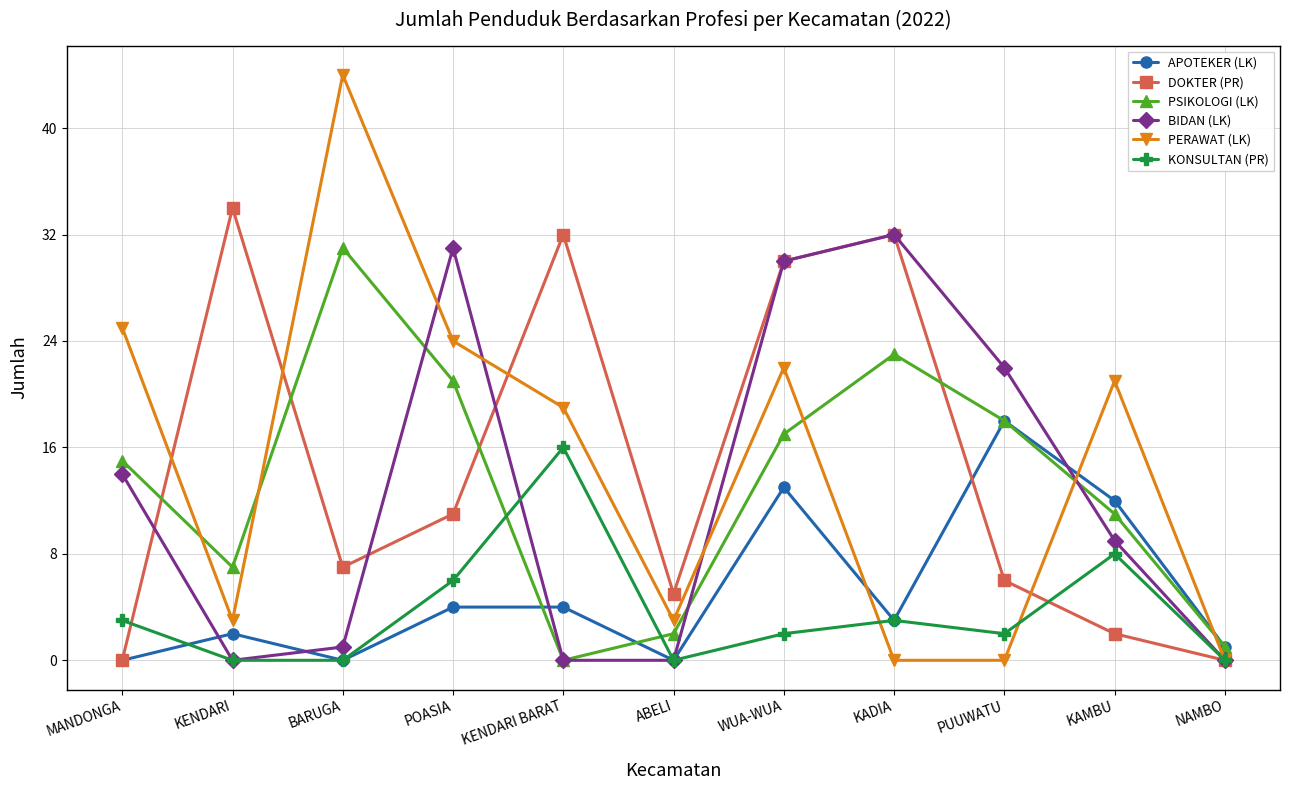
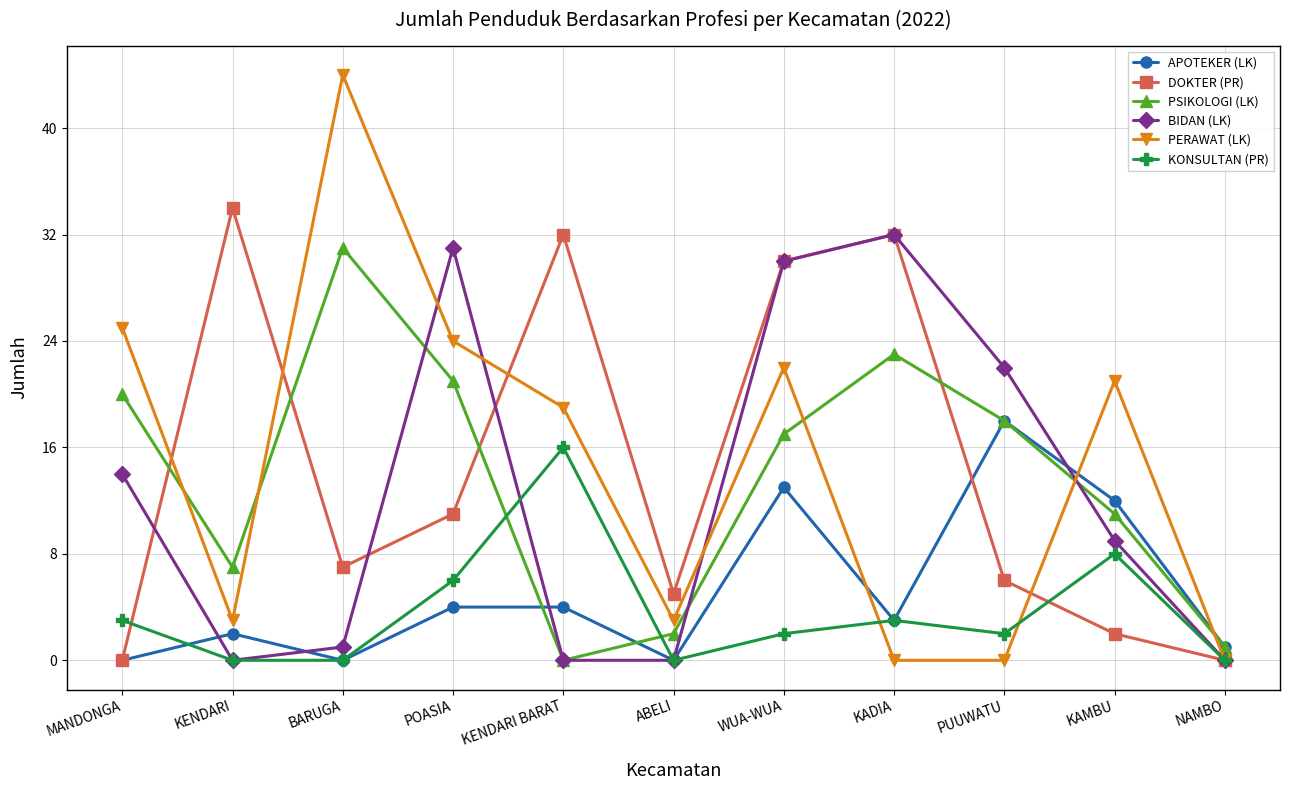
  {
    "APOTEKER (LK)": {
      "KENDARI": 2,
      "POASIA": 4,
      "KENDARI BARAT": 4,
      "WUA-WUA": 13,
      "KAMBU": 12
    },
    "DOKTER (PR)": {
      "KENDARI": 34,
      "BARUGA": 7,
      "POASIA": 11,
      "KENDARI BARAT": 32,
      "ABELI": 5,
      "PUUWATU": 6,
      "KAMBU": 2
    },
    "PSIKOLOGI (LK)": {
-     "MANDONGA": 15,
+     "MANDONGA": 20,
      "KENDARI": 7,
      "BARUGA": 31,
      "POASIA": 21,
      "ABELI": 2,
      "WUA-WUA": 17,
      "KADIA": 23,
      "KAMBU": 11
    },
    "BIDAN (LK)": {
      "MANDONGA": 14,
      "BARUGA": 1,
      "POASIA": 31,
      "PUUWATU": 22,
      "KAMBU": 9
    },
    "PERAWAT (LK)": {
      "MANDONGA": 25,
      "KENDARI": 3,
      "BARUGA": 44,
      "POASIA": 24,
      "KENDARI BARAT": 19,
      "ABELI": 3,
      "WUA-WUA": 22,
      "KADIA": 0,
      "PUUWATU": 0,
      "KAMBU": 21
    },
    "KONSULTAN (PR)": {
      "MANDONGA": 3,
      "POASIA": 6,
      "KENDARI BARAT": 16,
      "WUA-WUA": 2,
      "PUUWATU": 2,
      "KAMBU": 8
    }
  }
